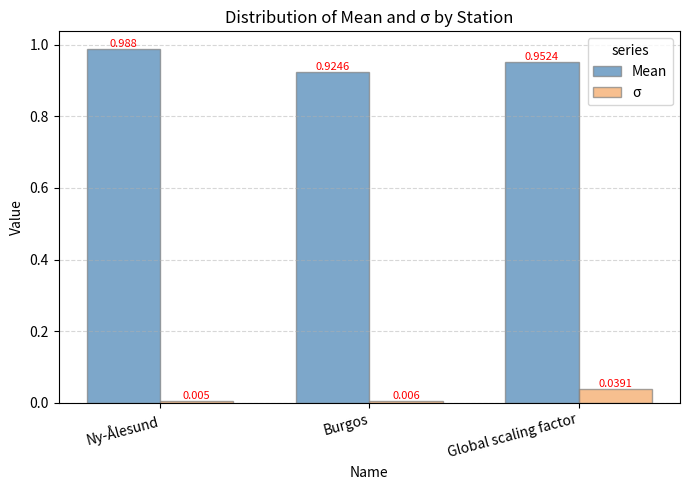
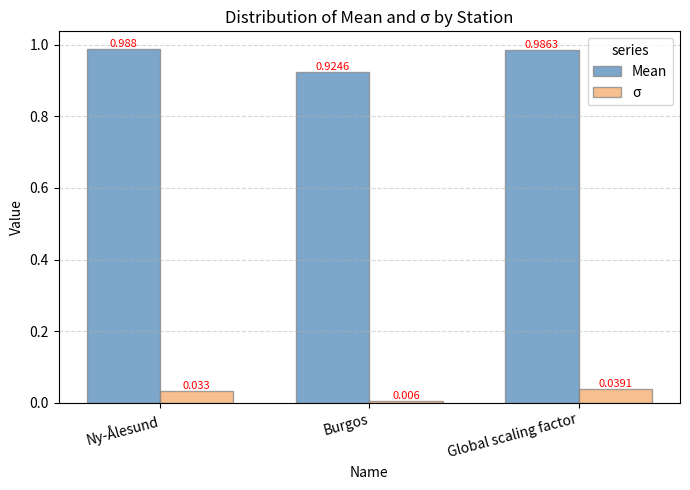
  {
    "Mean": {
      "Ny-Ålesund": 0.988,
      "Burgos": 0.9246,
-     "Global scaling factor": 0.9524
+     "Global scaling factor": 0.9863
    },
    "σ": {
-     "Ny-Ålesund": 0.005,
+     "Ny-Ålesund": 0.033,
      "Burgos": 0.006,
      "Global scaling factor": 0.0391
    }
  }
